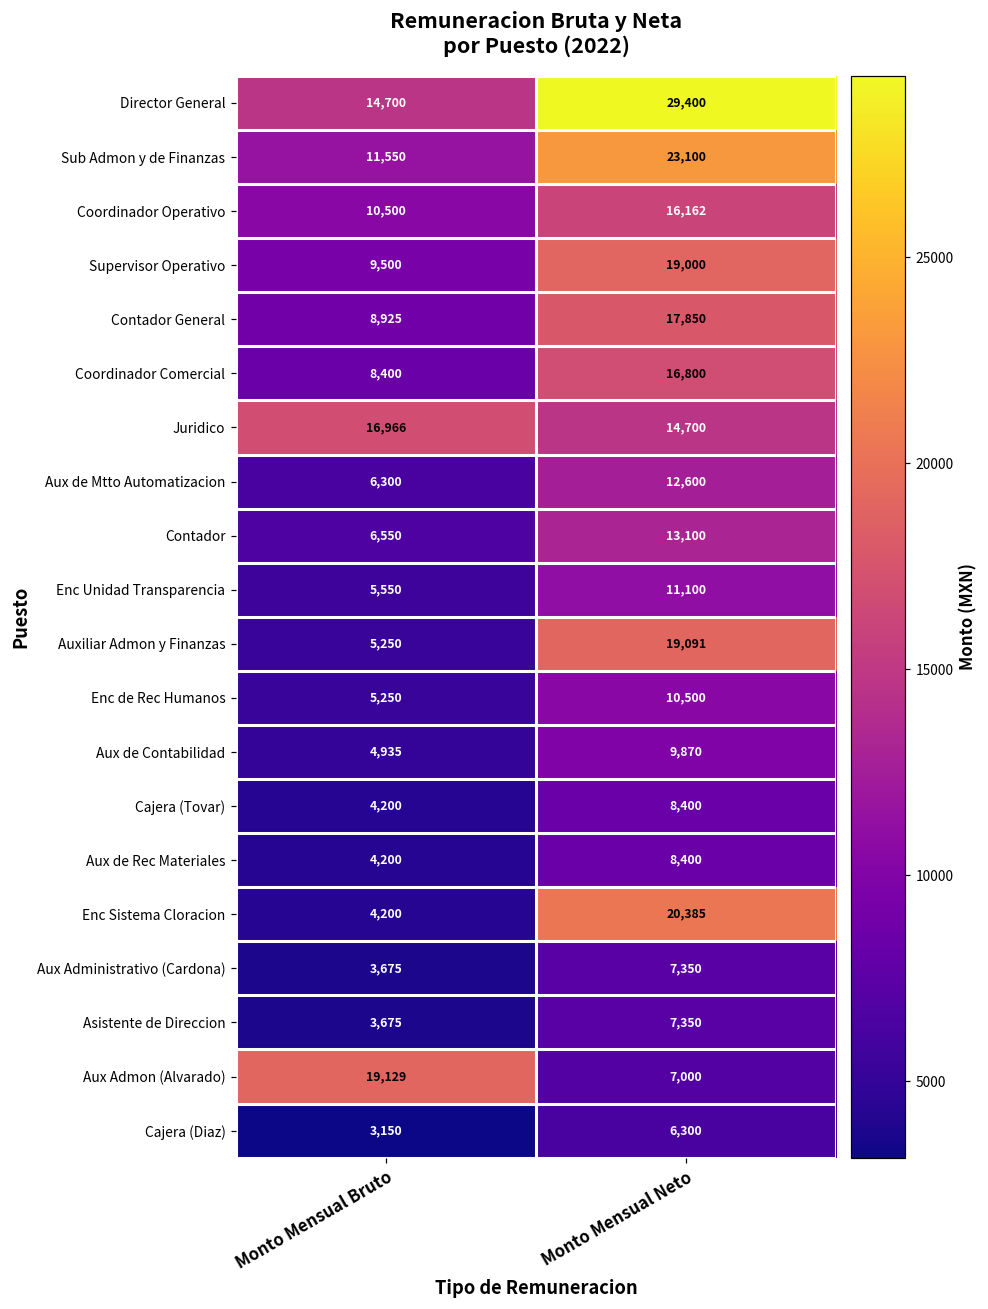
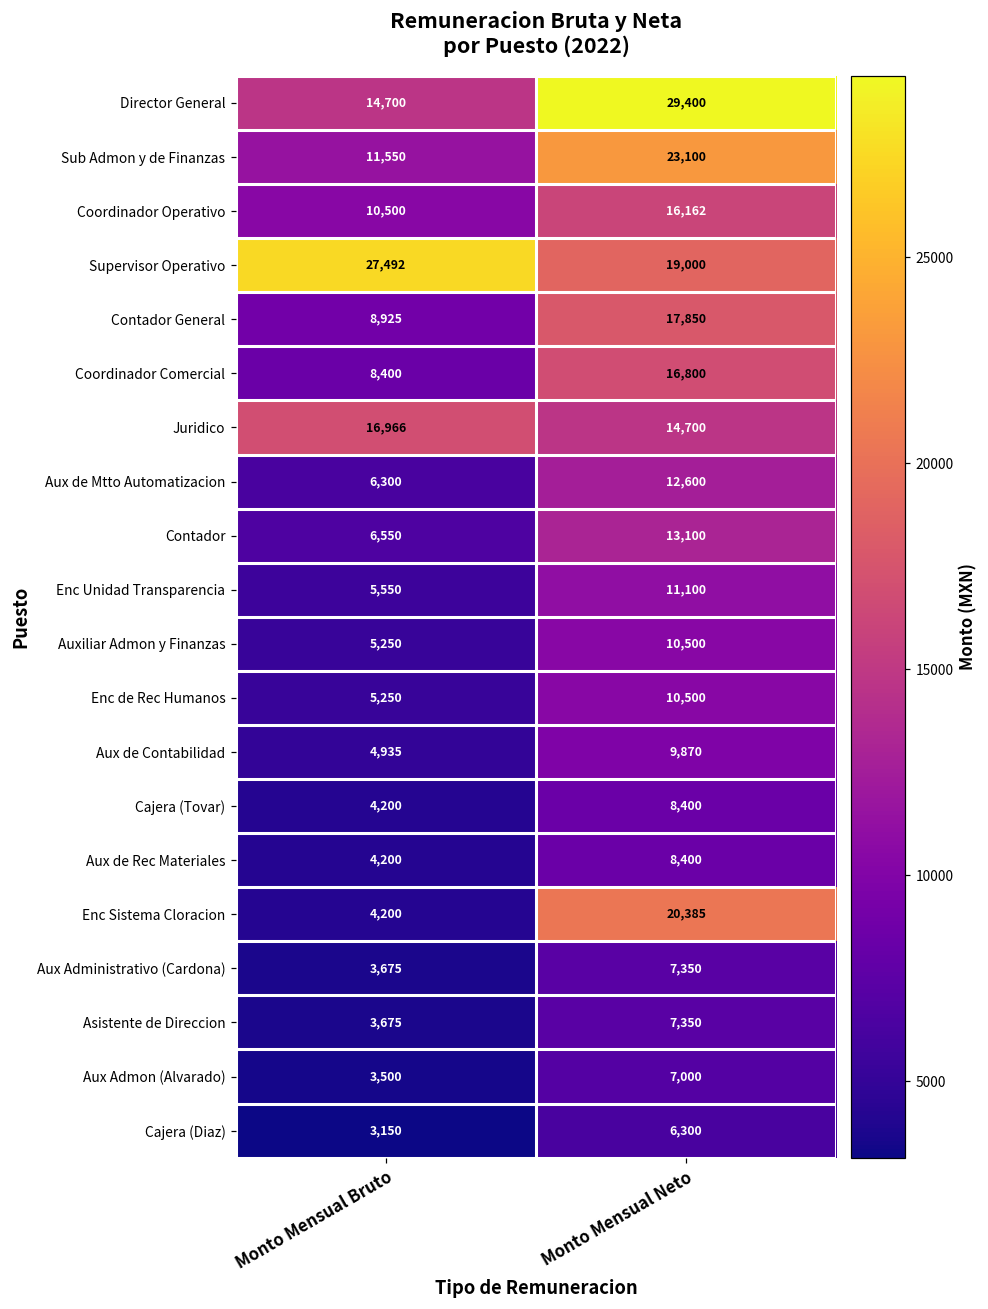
  {
    "Director General": {
      "Monto Mensual Bruto": "14,700",
      "Monto Mensual Neto": "29,400"
    },
    "Sub Admon y de Finanzas": {
      "Monto Mensual Bruto": "11,550",
      "Monto Mensual Neto": "23,100"
    },
    "Coordinador Operativo": {
      "Monto Mensual Bruto": "10,500",
      "Monto Mensual Neto": "16,162"
    },
    "Supervisor Operativo": {
-     "Monto Mensual Bruto": "9,500",
+     "Monto Mensual Bruto": "27,492",
      "Monto Mensual Neto": "19,000"
    },
    "Contador General": {
      "Monto Mensual Bruto": "8,925",
      "Monto Mensual Neto": "17,850"
    },
    "Coordinador Comercial": {
      "Monto Mensual Bruto": "8,400",
      "Monto Mensual Neto": "16,800"
    },
    "Juridico": {
      "Monto Mensual Bruto": "16,966",
      "Monto Mensual Neto": "14,700"
    },
    "Aux de Mtto Automatizacion": {
      "Monto Mensual Bruto": "6,300",
      "Monto Mensual Neto": "12,600"
    },
    "Contador": {
      "Monto Mensual Bruto": "6,550",
      "Monto Mensual Neto": "13,100"
    },
    "Enc Unidad Transparencia": {
      "Monto Mensual Bruto": "5,550",
      "Monto Mensual Neto": "11,100"
    },
    "Auxiliar Admon y Finanzas": {
      "Monto Mensual Bruto": "5,250",
-     "Monto Mensual Neto": "19,091"
+     "Monto Mensual Neto": "10,500"
    },
    "Enc de Rec Humanos": {
      "Monto Mensual Bruto": "5,250",
      "Monto Mensual Neto": "10,500"
    },
    "Aux de Contabilidad": {
      "Monto Mensual Bruto": "4,935",
      "Monto Mensual Neto": "9,870"
    },
    "Cajera (Tovar)": {
      "Monto Mensual Bruto": "4,200",
      "Monto Mensual Neto": "8,400"
    },
    "Aux de Rec Materiales": {
      "Monto Mensual Bruto": "4,200",
      "Monto Mensual Neto": "8,400"
    },
    "Enc Sistema Cloracion": {
      "Monto Mensual Bruto": "4,200",
      "Monto Mensual Neto": "20,385"
    },
    "Aux Administrativo (Cardona)": {
      "Monto Mensual Bruto": "3,675",
      "Monto Mensual Neto": "7,350"
    },
    "Asistente de Direccion": {
      "Monto Mensual Bruto": "3,675",
      "Monto Mensual Neto": "7,350"
    },
    "Aux Admon (Alvarado)": {
-     "Monto Mensual Bruto": "19,129",
+     "Monto Mensual Bruto": "3,500",
      "Monto Mensual Neto": "7,000"
    },
    "Cajera (Diaz)": {
      "Monto Mensual Bruto": "3,150",
      "Monto Mensual Neto": "6,300"
    }
  }
